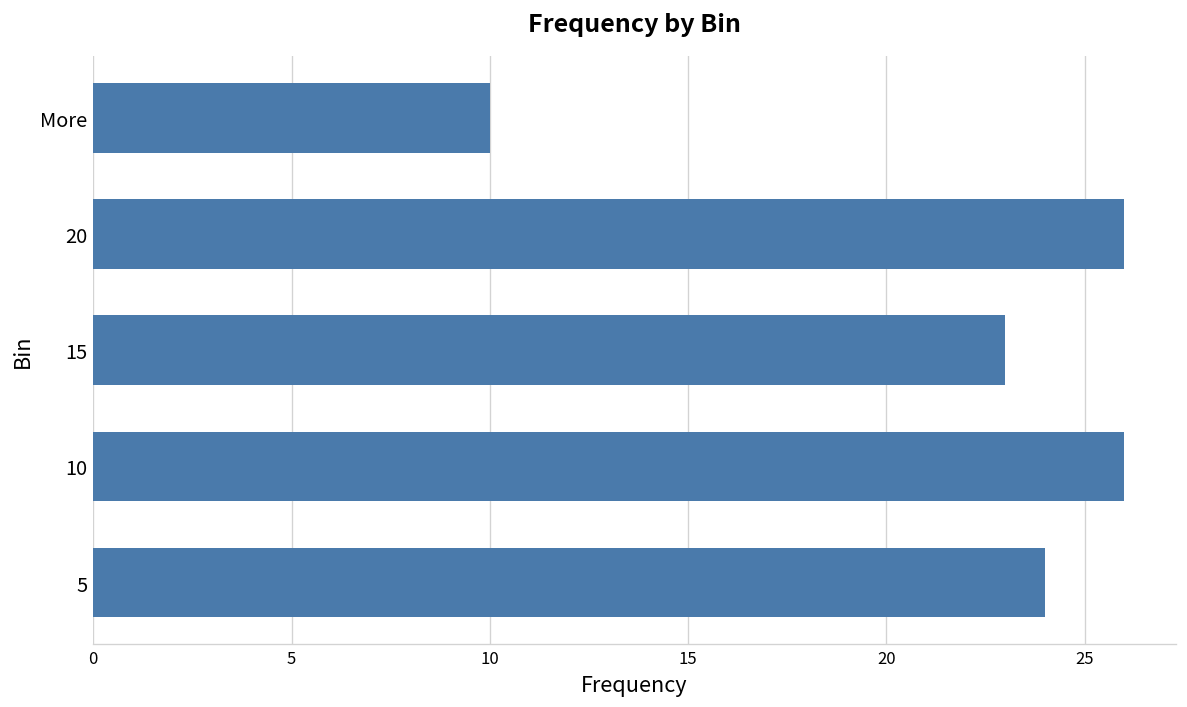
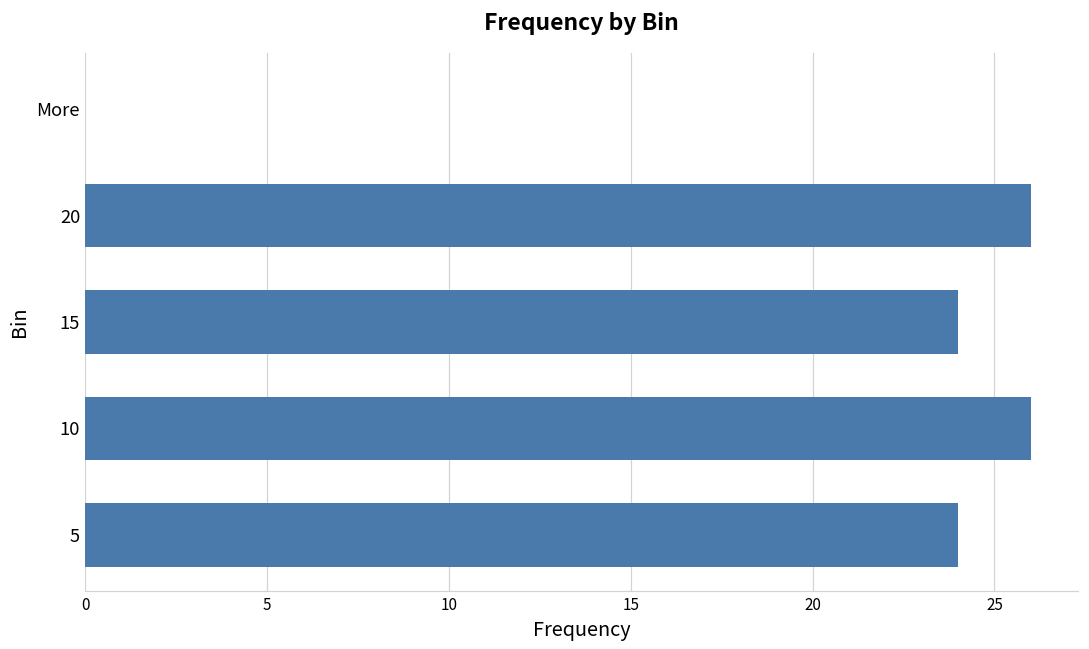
  {
-   "More": 10,
+   "More": 0,
    "20": 26,
-   "15": 23,
+   "15": 24,
    "10": 26,
    "5": 24
  }
